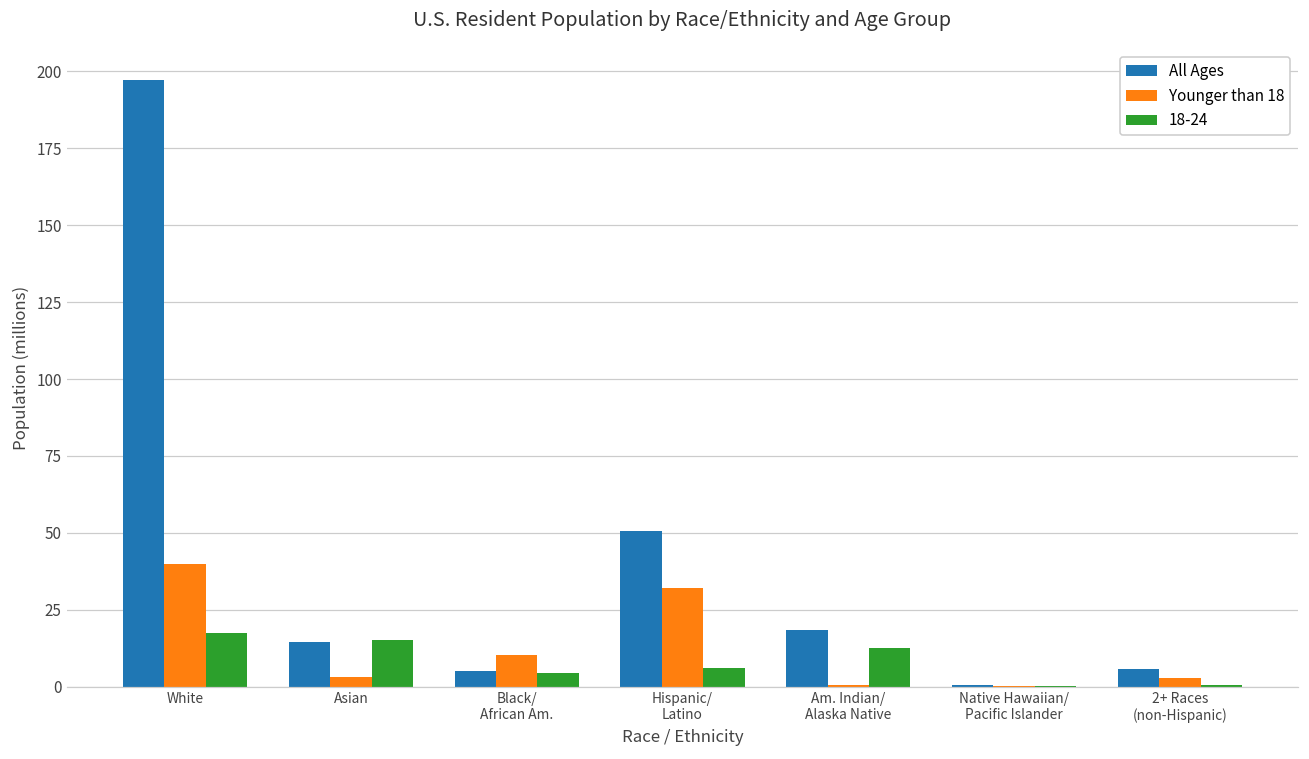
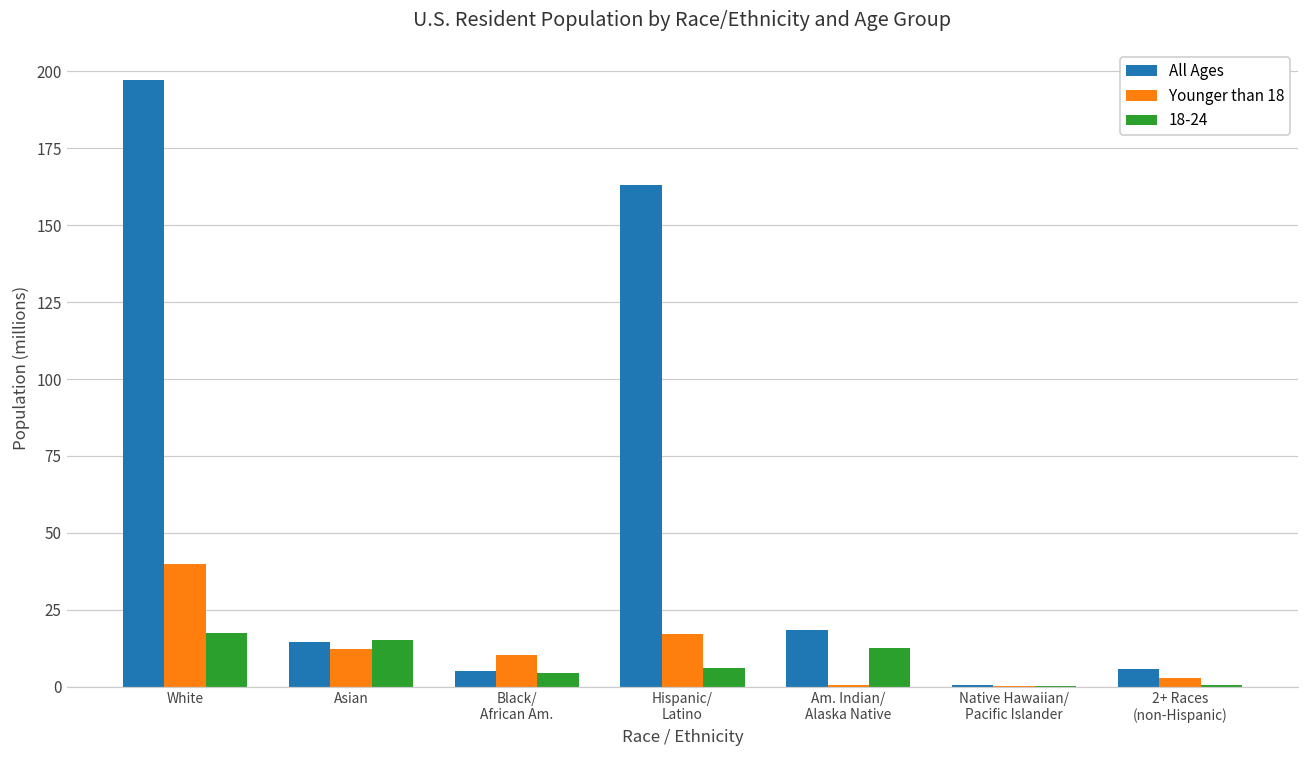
  {
    "All Ages": {
      "White": 197,
      "Asian": 15,
      "Black/ African Am.": 5,
-     "Hispanic/ Latino": 50,
+     "Hispanic/ Latino": 163,
      "Am. Indian/ Alaska Native": 18,
      "2+ Races (non-Hispanic)": 6
    },
    "Younger than 18": {
      "White": 40,
-     "Asian": 3,
+     "Asian": 12,
      "Black/ African Am.": 10,
-     "Hispanic/ Latino": 32,
+     "Hispanic/ Latino": 17,
      "2+ Races (non-Hispanic)": 3
    },
    "18-24": {
      "White": 18,
      "Asian": 15,
      "Black/ African Am.": 4,
      "Hispanic/ Latino": 6,
      "Am. Indian/ Alaska Native": 13
    }
  }
